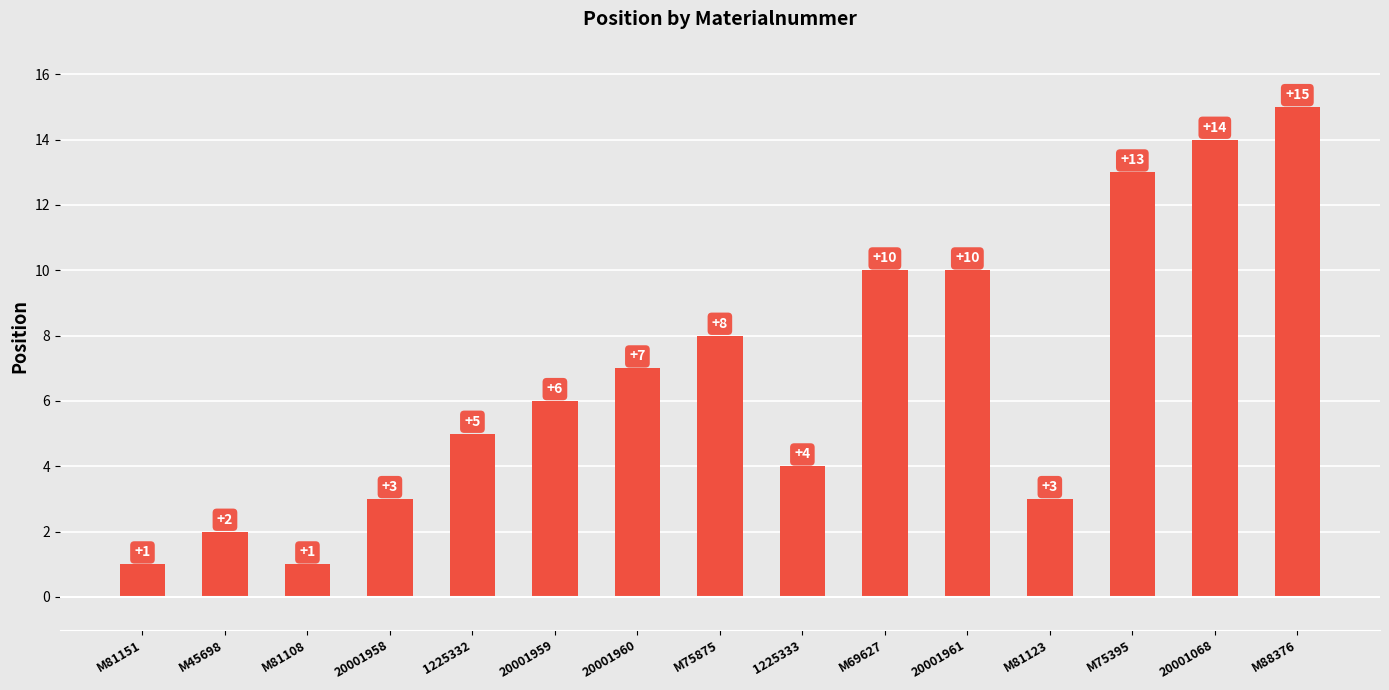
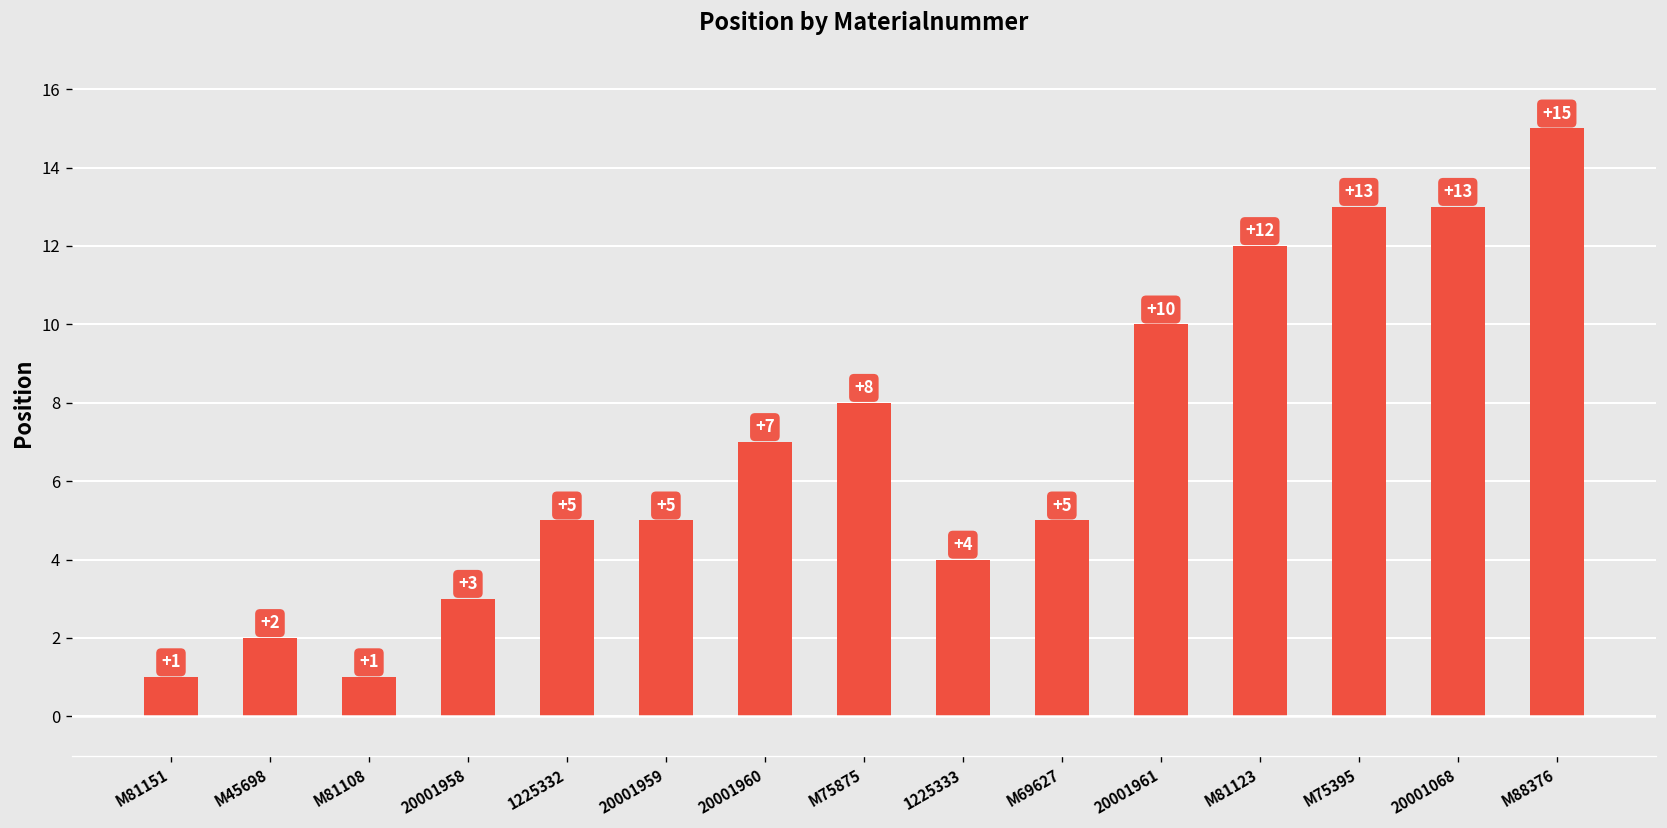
  {
-   "20001959": "+6",
-   "M69627": "+10",
-   "M81123": "+3",
-   "20001068": "+14"
+   "20001959": "+5",
+   "M69627": "+5",
+   "M81123": "+12",
+   "20001068": "+13"
  }
